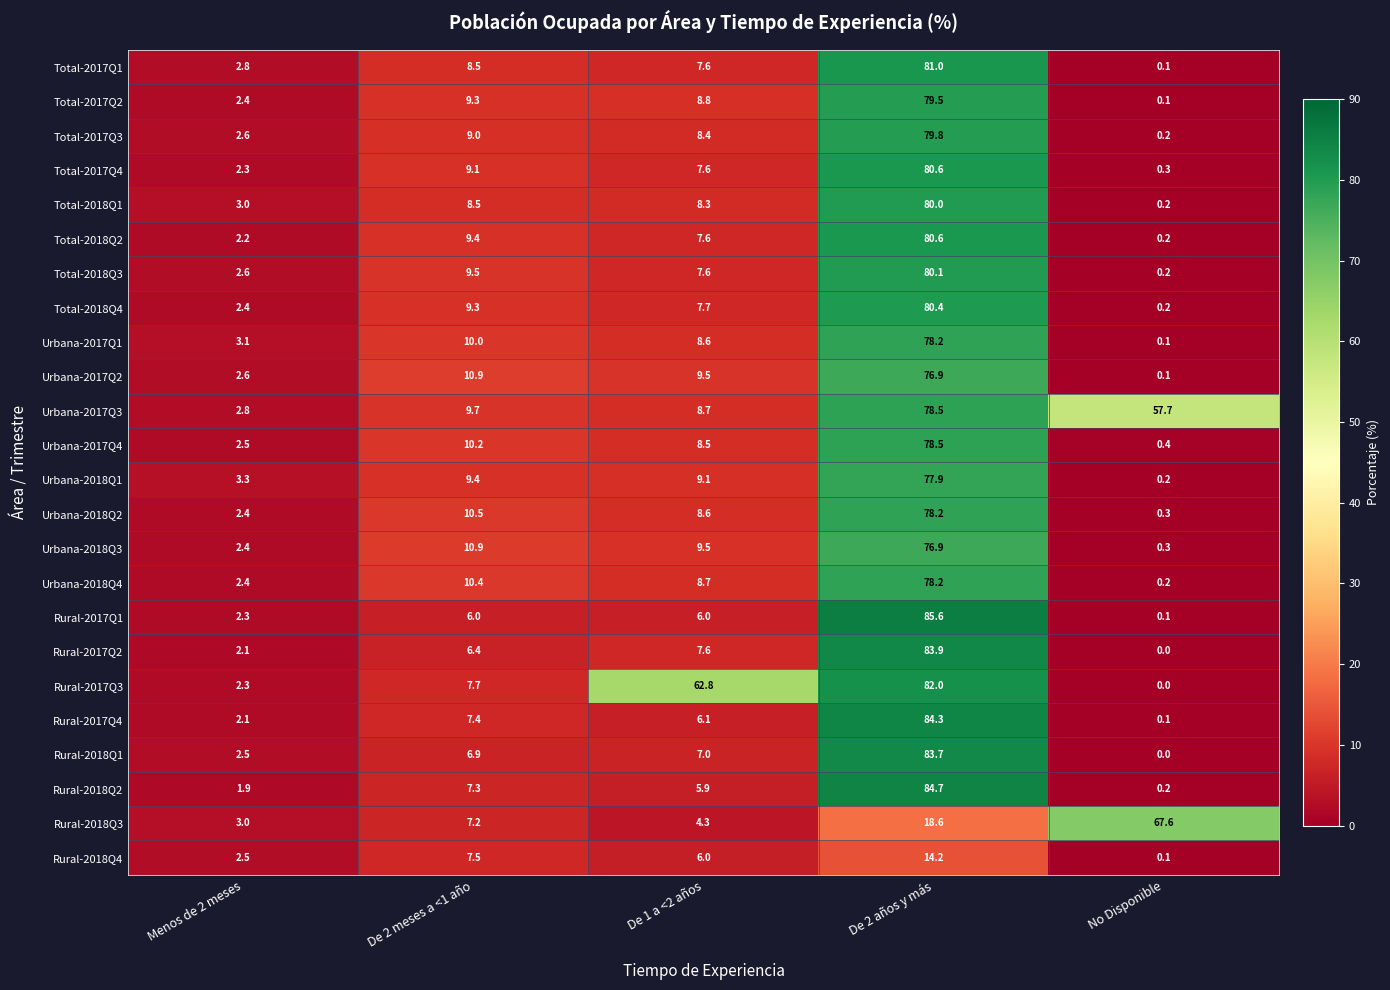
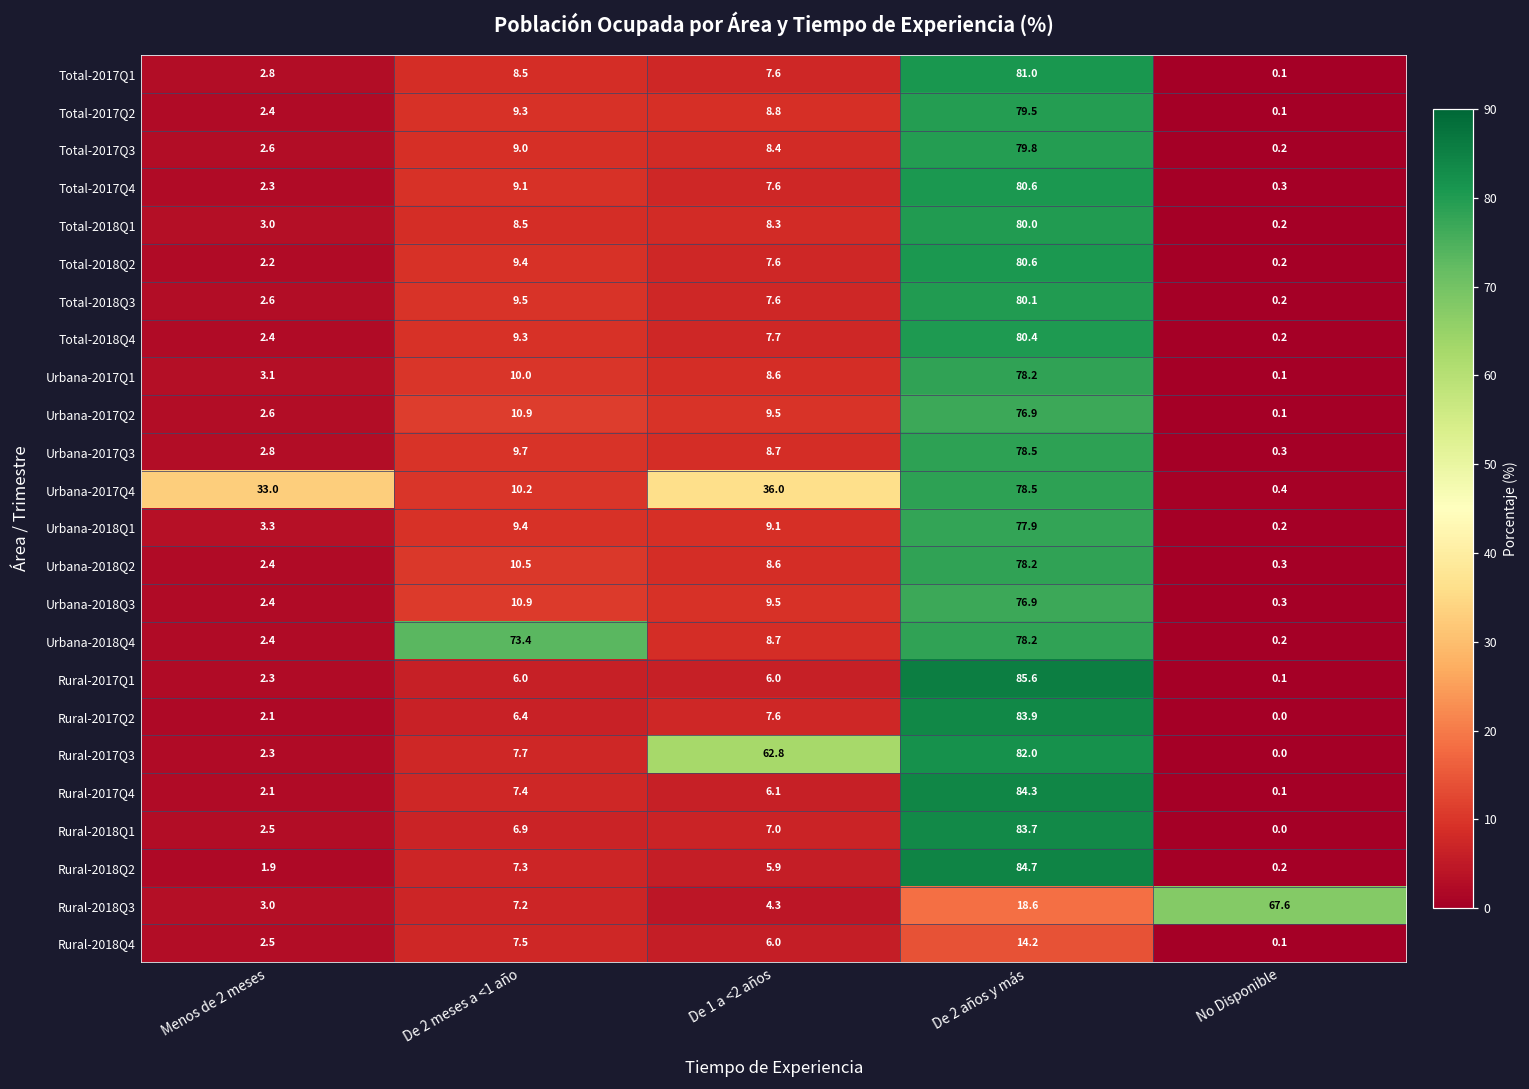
  {
    "Total-2017Q1": {
      "Menos de 2 meses": 2.8,
      "De 2 meses a <1 año": 8.5,
      "De 1 a <2 años": 7.6,
      "De 2 años y más": 81.0,
      "No Disponible": 0.1
    },
    "Total-2017Q2": {
      "Menos de 2 meses": 2.4,
      "De 2 meses a <1 año": 9.3,
      "De 1 a <2 años": 8.8,
      "De 2 años y más": 79.5,
      "No Disponible": 0.1
    },
    "Total-2017Q3": {
      "Menos de 2 meses": 2.6,
      "De 2 meses a <1 año": 9.0,
      "De 1 a <2 años": 8.4,
      "De 2 años y más": 79.8,
      "No Disponible": 0.2
    },
    "Total-2017Q4": {
      "Menos de 2 meses": 2.3,
      "De 2 meses a <1 año": 9.1,
      "De 1 a <2 años": 7.6,
      "De 2 años y más": 80.6,
      "No Disponible": 0.3
    },
    "Total-2018Q1": {
      "Menos de 2 meses": 3.0,
      "De 2 meses a <1 año": 8.5,
      "De 1 a <2 años": 8.3,
      "De 2 años y más": 80.0,
      "No Disponible": 0.2
    },
    "Total-2018Q2": {
      "Menos de 2 meses": 2.2,
      "De 2 meses a <1 año": 9.4,
      "De 1 a <2 años": 7.6,
      "De 2 años y más": 80.6,
      "No Disponible": 0.2
    },
    "Total-2018Q3": {
      "Menos de 2 meses": 2.6,
      "De 2 meses a <1 año": 9.5,
      "De 1 a <2 años": 7.6,
      "De 2 años y más": 80.1,
      "No Disponible": 0.2
    },
    "Total-2018Q4": {
      "Menos de 2 meses": 2.4,
      "De 2 meses a <1 año": 9.3,
      "De 1 a <2 años": 7.7,
      "De 2 años y más": 80.4,
      "No Disponible": 0.2
    },
    "Urbana-2017Q1": {
      "Menos de 2 meses": 3.1,
      "De 2 meses a <1 año": 10.0,
      "De 1 a <2 años": 8.6,
      "De 2 años y más": 78.2,
      "No Disponible": 0.1
    },
    "Urbana-2017Q2": {
      "Menos de 2 meses": 2.6,
      "De 2 meses a <1 año": 10.9,
      "De 1 a <2 años": 9.5,
      "De 2 años y más": 76.9,
      "No Disponible": 0.1
    },
    "Urbana-2017Q3": {
      "Menos de 2 meses": 2.8,
      "De 2 meses a <1 año": 9.7,
      "De 1 a <2 años": 8.7,
      "De 2 años y más": 78.5,
-     "No Disponible": 57.7
+     "No Disponible": 0.3
    },
    "Urbana-2017Q4": {
-     "Menos de 2 meses": 2.5,
+     "Menos de 2 meses": 33.0,
      "De 2 meses a <1 año": 10.2,
-     "De 1 a <2 años": 8.5,
+     "De 1 a <2 años": 36.0,
      "De 2 años y más": 78.5,
      "No Disponible": 0.4
    },
    "Urbana-2018Q1": {
      "Menos de 2 meses": 3.3,
      "De 2 meses a <1 año": 9.4,
      "De 1 a <2 años": 9.1,
      "De 2 años y más": 77.9,
      "No Disponible": 0.2
    },
    "Urbana-2018Q2": {
      "Menos de 2 meses": 2.4,
      "De 2 meses a <1 año": 10.5,
      "De 1 a <2 años": 8.6,
      "De 2 años y más": 78.2,
      "No Disponible": 0.3
    },
    "Urbana-2018Q3": {
      "Menos de 2 meses": 2.4,
      "De 2 meses a <1 año": 10.9,
      "De 1 a <2 años": 9.5,
      "De 2 años y más": 76.9,
      "No Disponible": 0.3
    },
    "Urbana-2018Q4": {
      "Menos de 2 meses": 2.4,
-     "De 2 meses a <1 año": 10.4,
+     "De 2 meses a <1 año": 73.4,
      "De 1 a <2 años": 8.7,
      "De 2 años y más": 78.2,
      "No Disponible": 0.2
    },
    "Rural-2017Q1": {
      "Menos de 2 meses": 2.3,
      "De 2 meses a <1 año": 6.0,
      "De 1 a <2 años": 6.0,
      "De 2 años y más": 85.6,
      "No Disponible": 0.1
    },
    "Rural-2017Q2": {
      "Menos de 2 meses": 2.1,
      "De 2 meses a <1 año": 6.4,
      "De 1 a <2 años": 7.6,
      "De 2 años y más": 83.9,
      "No Disponible": 0.0
    },
    "Rural-2017Q3": {
      "Menos de 2 meses": 2.3,
      "De 2 meses a <1 año": 7.7,
      "De 1 a <2 años": 62.8,
      "De 2 años y más": 82.0,
      "No Disponible": 0.0
    },
    "Rural-2017Q4": {
      "Menos de 2 meses": 2.1,
      "De 2 meses a <1 año": 7.4,
      "De 1 a <2 años": 6.1,
      "De 2 años y más": 84.3,
      "No Disponible": 0.1
    },
    "Rural-2018Q1": {
      "Menos de 2 meses": 2.5,
      "De 2 meses a <1 año": 6.9,
      "De 1 a <2 años": 7.0,
      "De 2 años y más": 83.7,
      "No Disponible": 0.0
    },
    "Rural-2018Q2": {
      "Menos de 2 meses": 1.9,
      "De 2 meses a <1 año": 7.3,
      "De 1 a <2 años": 5.9,
      "De 2 años y más": 84.7,
      "No Disponible": 0.2
    },
    "Rural-2018Q3": {
      "Menos de 2 meses": 3.0,
      "De 2 meses a <1 año": 7.2,
      "De 1 a <2 años": 4.3,
      "De 2 años y más": 18.6,
      "No Disponible": 67.6
    },
    "Rural-2018Q4": {
      "Menos de 2 meses": 2.5,
      "De 2 meses a <1 año": 7.5,
      "De 1 a <2 años": 6.0,
      "De 2 años y más": 14.2,
      "No Disponible": 0.1
    }
  }
